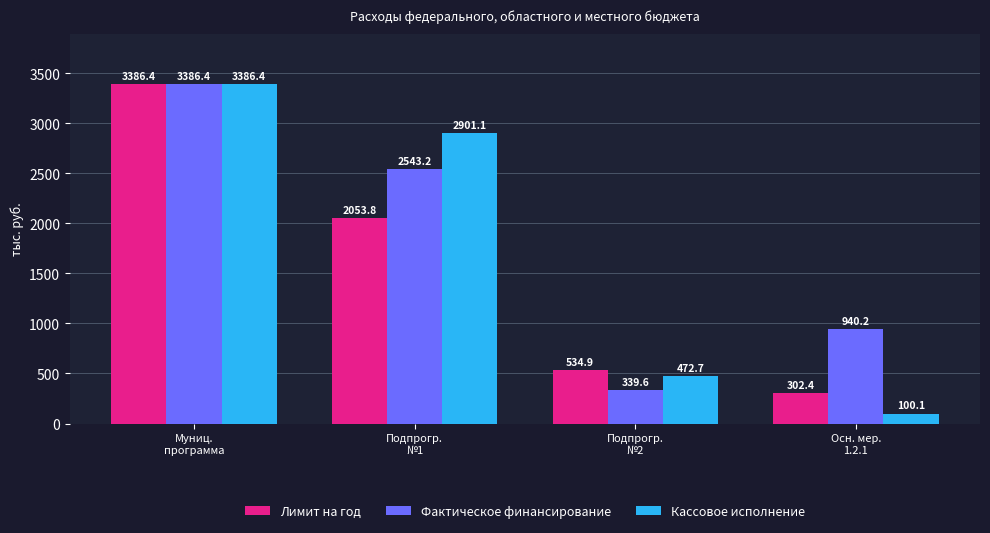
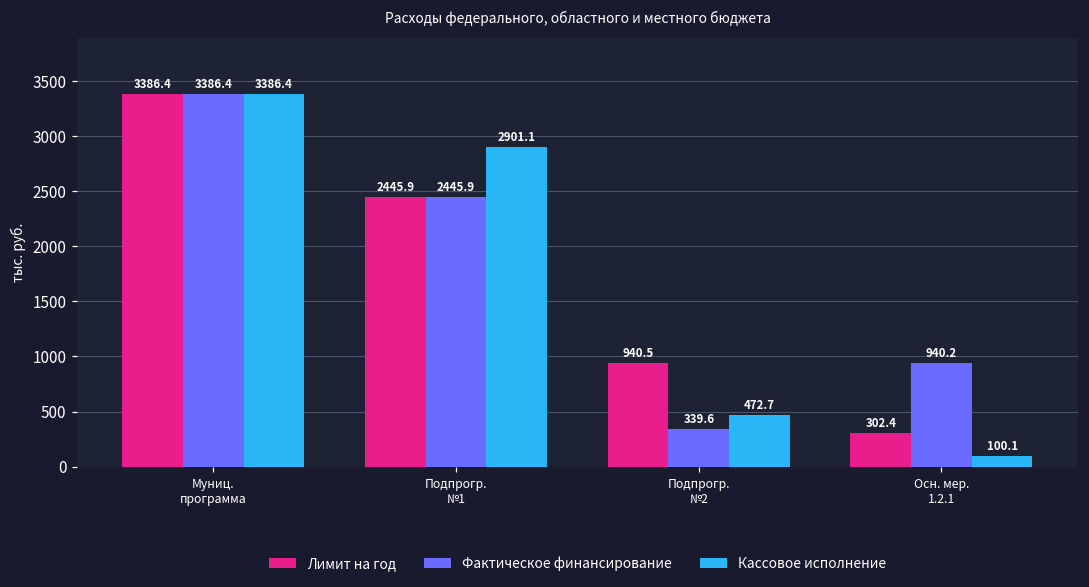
  {
    "Лимит на год": {
      "Муниц. программа": 3386.4,
-     "Подпрогр. №1": 2053.8,
-     "Подпрогр. №2": 534.9,
+     "Подпрогр. №1": 2445.9,
+     "Подпрогр. №2": 940.5,
      "Осн. мер. 1.2.1": 302.4
    },
    "Фактическое финансирование": {
      "Муниц. программа": 3386.4,
-     "Подпрогр. №1": 2543.2,
+     "Подпрогр. №1": 2445.9,
      "Подпрогр. №2": 339.6,
      "Осн. мер. 1.2.1": 940.2
    },
    "Кассовое исполнение": {
      "Муниц. программа": 3386.4,
      "Подпрогр. №1": 2901.1,
      "Подпрогр. №2": 472.7,
      "Осн. мер. 1.2.1": 100.1
    }
  }
